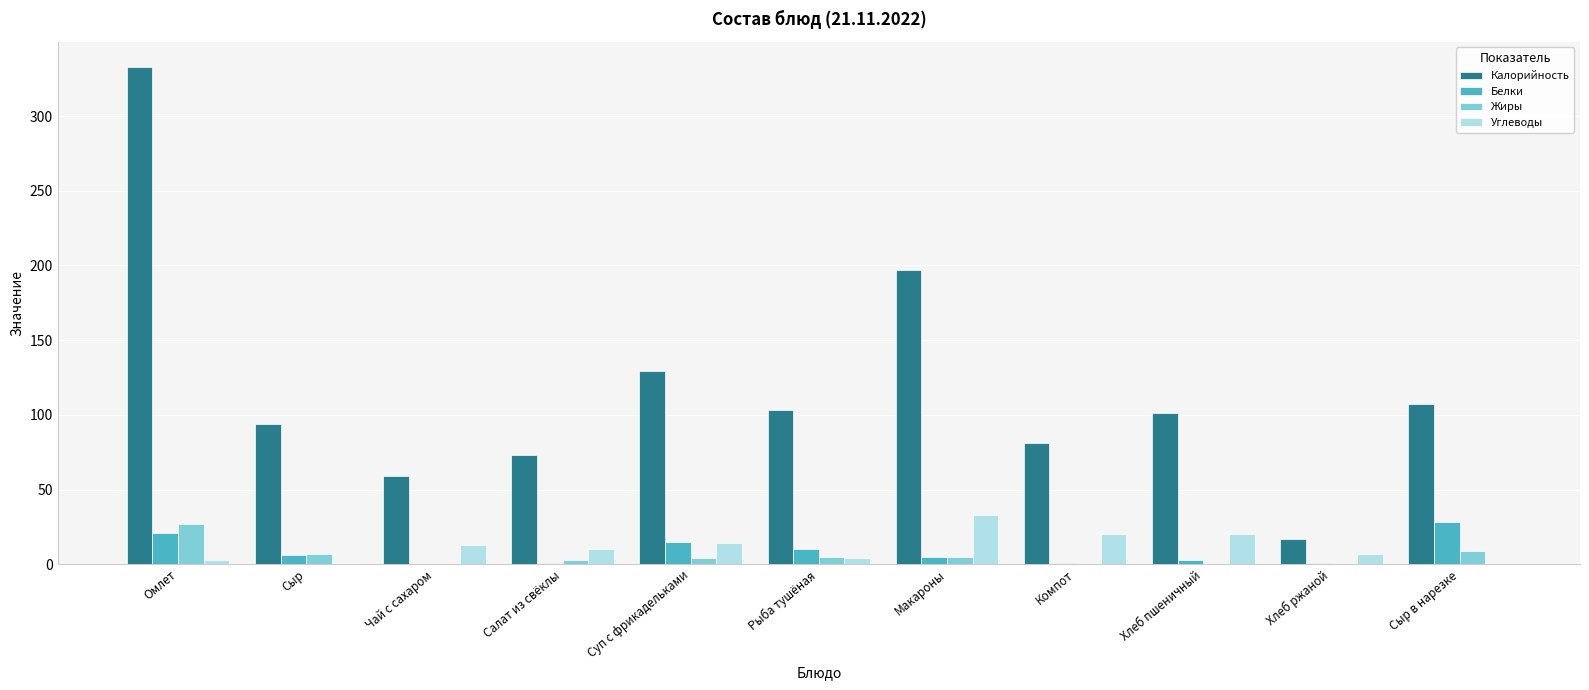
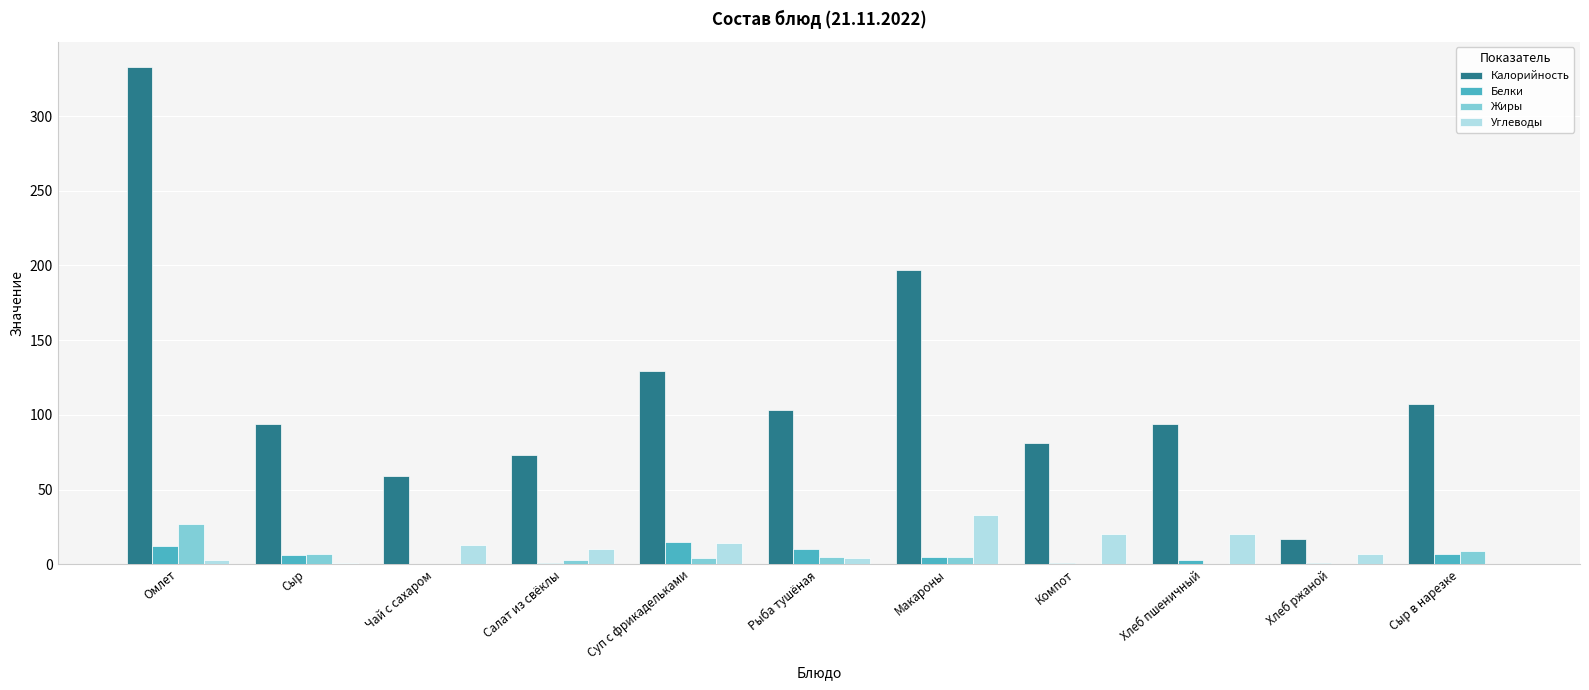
  {
    "Калорийность": {
      "Омлет": 333,
      "Сыр": 94,
      "Чай с сахаром": 59,
      "Салат из свёклы": 73,
      "Суп с фрикадельками": 129,
      "Рыба тушёная": 103,
      "Макароны": 197,
      "Компот": 81,
-     "Хлеб пшеничный": 101,
+     "Хлеб пшеничный": 94,
      "Хлеб ржаной": 17,
      "Сыр в нарезке": 107
    },
    "Белки": {
-     "Омлет": 21,
+     "Омлет": 12,
      "Сыр": 6,
      "Чай с сахаром": 0,
      "Суп с фрикадельками": 15,
      "Рыба тушёная": 10,
      "Макароны": 5,
      "Хлеб пшеничный": 3,
-     "Сыр в нарезке": 28
+     "Сыр в нарезке": 7
    }
  }
